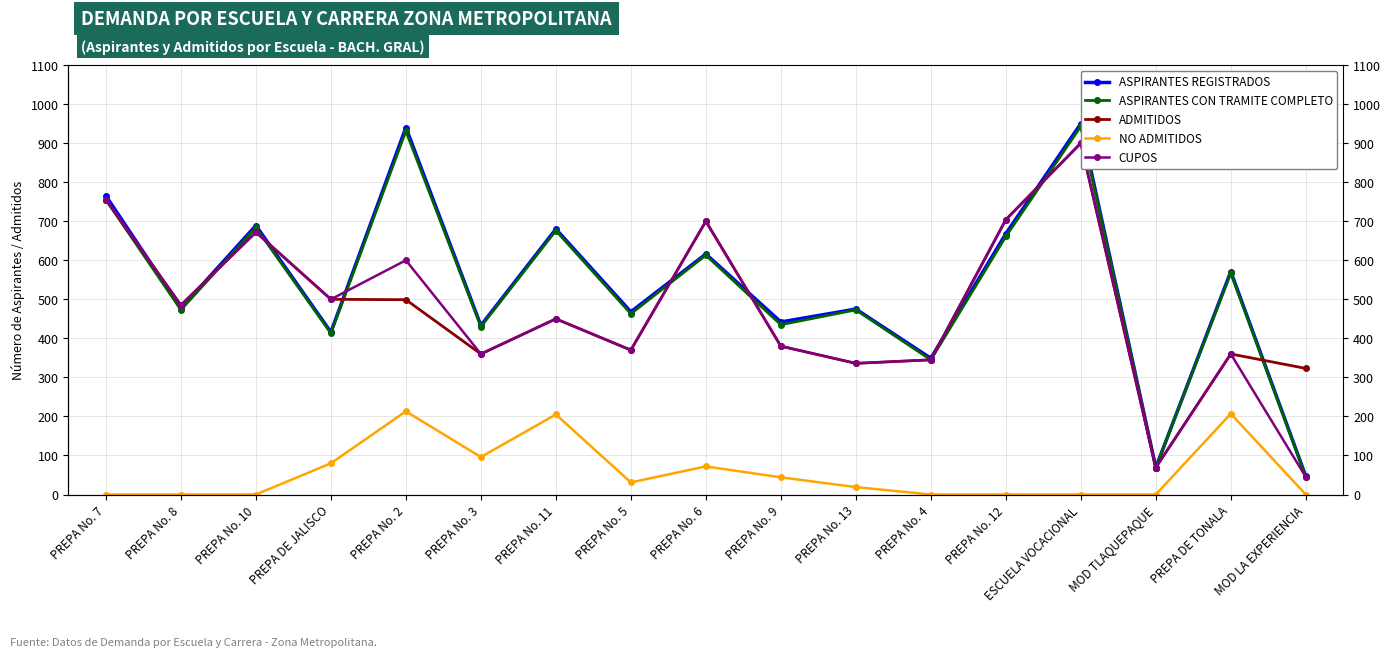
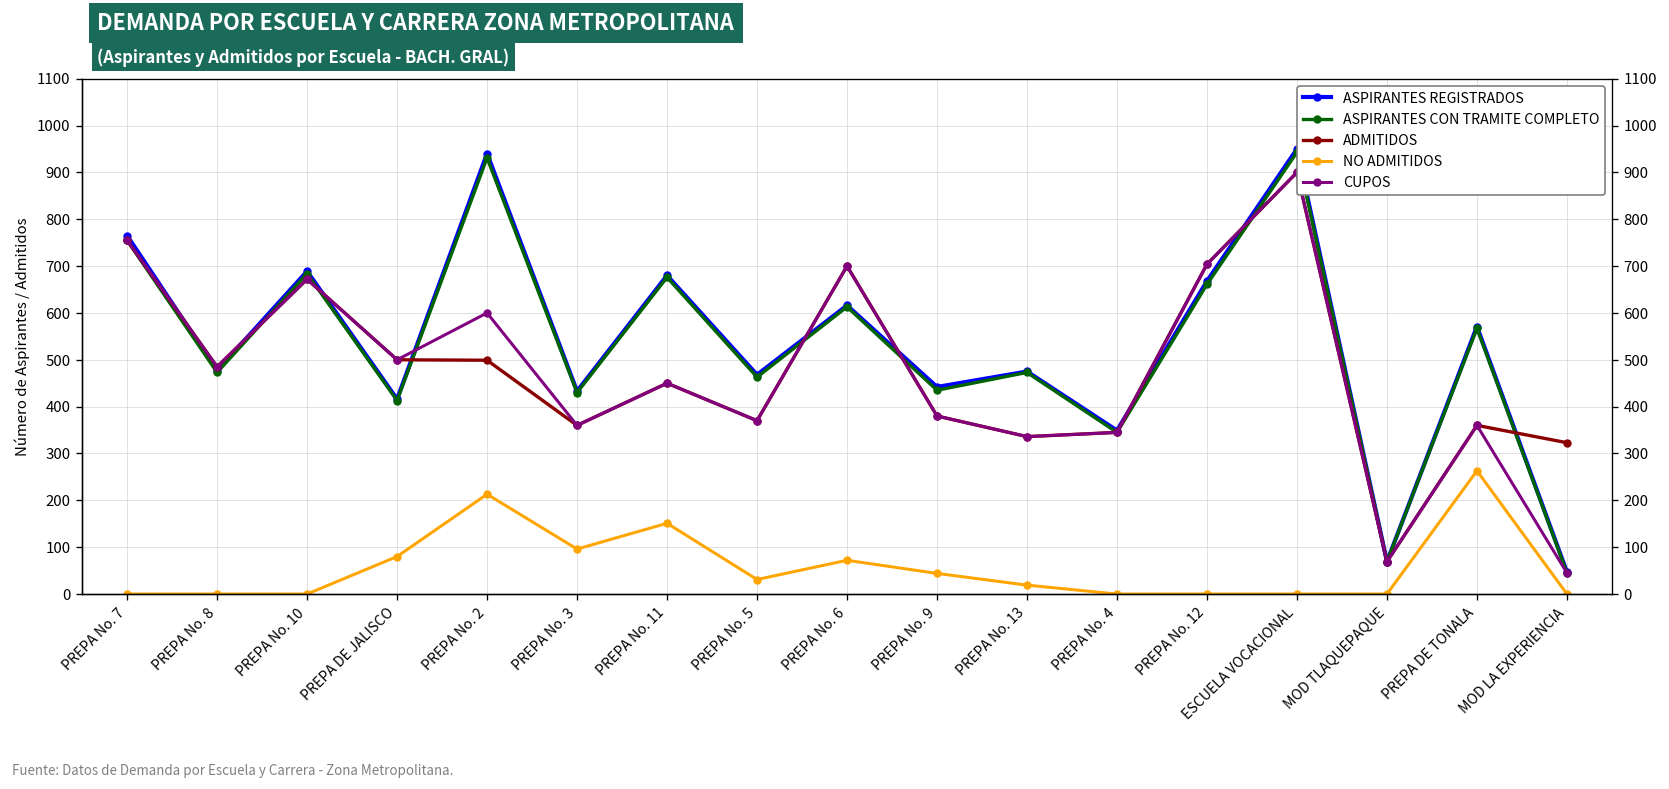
  {
    "ASPIRANTES REGISTRADOS": {
      "PREPA No. 7": 770,
      "PREPA No. 2": 940,
      "PREPA No. 9": 440,
      "PREPA No. 12": 670
    },
    "ASPIRANTES CON TRAMITE COMPLETO": {
      "PREPA No. 2": 930,
      "PREPA No. 9": 440,
      "PREPA No. 12": 660
    },
    "ADMITIDOS": {
      "PREPA No. 2": 500,
      "MOD LA EXPERIENCIA": 320
    },
    "NO ADMITIDOS": {
      "PREPA No. 7": 0,
      "PREPA No. 8": 0,
      "PREPA No. 10": 0,
      "PREPA DE JALISCO": 80,
      "PREPA No. 2": 210,
      "PREPA No. 3": 100,
-     "PREPA No. 11": 210,
+     "PREPA No. 11": 150,
      "PREPA No. 5": 30,
      "PREPA No. 6": 70,
      "PREPA No. 9": 40,
      "PREPA No. 13": 20,
      "PREPA No. 4": 0,
      "PREPA No. 12": 0,
      "ESCUELA VOCACIONAL": 0,
      "MOD TLAQUEPAQUE": 0,
-     "PREPA DE TONALA": 210,
+     "PREPA DE TONALA": 260,
      "MOD LA EXPERIENCIA": 0
    },
    "CUPOS": {
      "PREPA No. 2": 600
    }
  }
